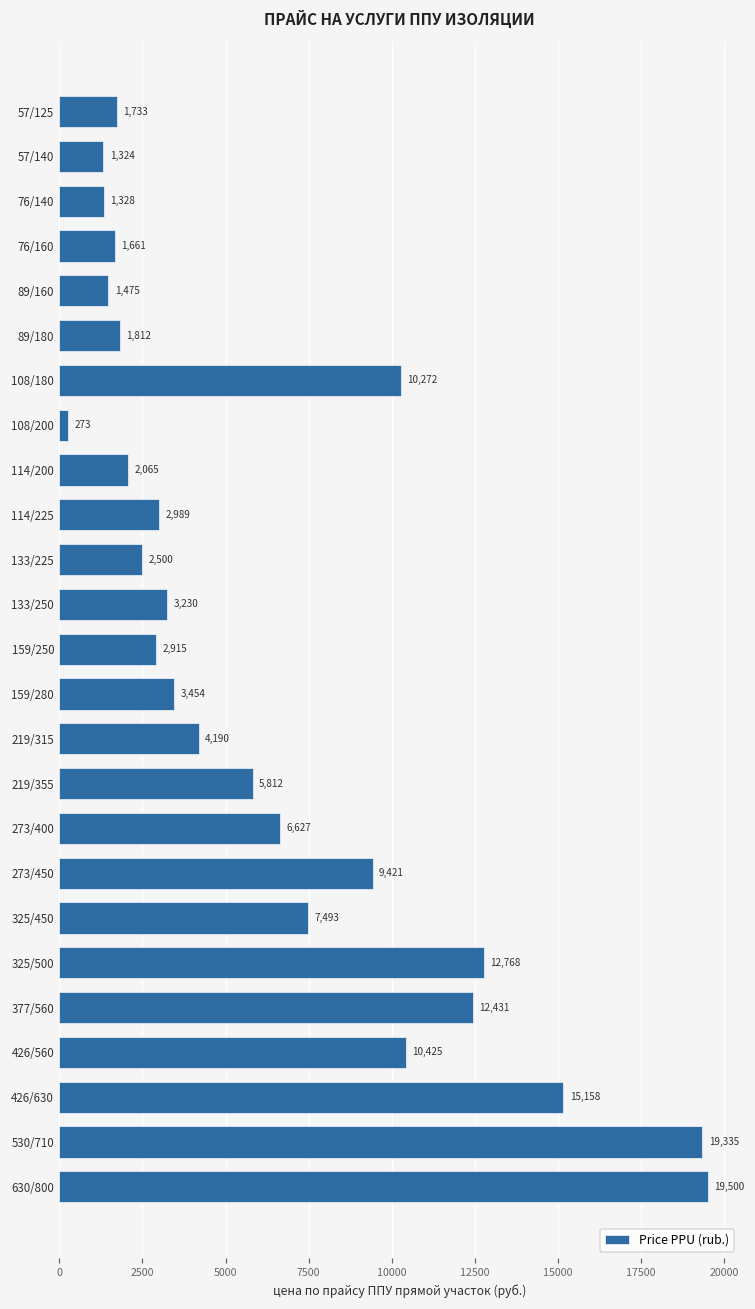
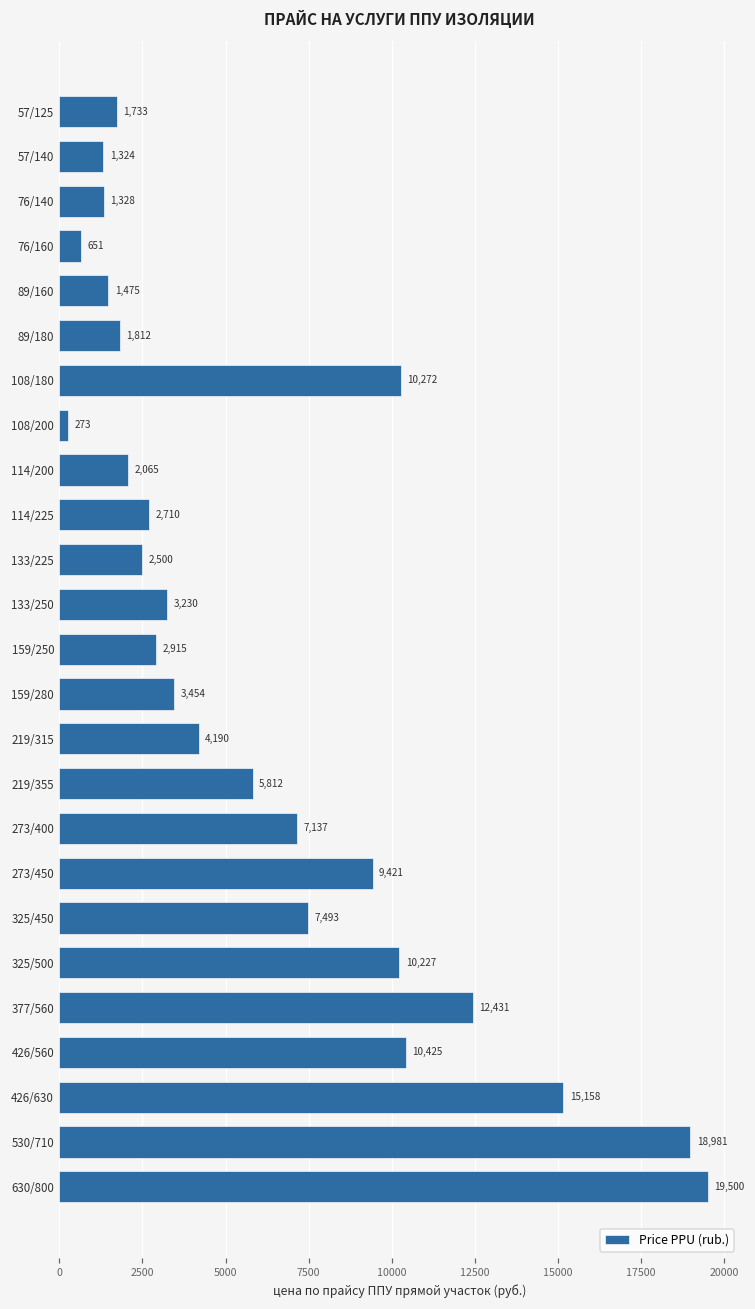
  {
    "57/125": "1,733",
    "57/140": "1,324",
    "76/140": "1,328",
-   "76/160": "1,661",
+   "76/160": "651",
    "89/160": "1,475",
    "89/180": "1,812",
    "108/180": "10,272",
    "108/200": "273",
    "114/200": "2,065",
-   "114/225": "2,989",
+   "114/225": "2,710",
    "133/225": "2,500",
    "133/250": "3,230",
    "159/250": "2,915",
    "159/280": "3,454",
    "219/315": "4,190",
    "219/355": "5,812",
-   "273/400": "6,627",
+   "273/400": "7,137",
    "273/450": "9,421",
    "325/450": "7,493",
-   "325/500": "12,768",
+   "325/500": "10,227",
    "377/560": "12,431",
    "426/560": "10,425",
    "426/630": "15,158",
-   "530/710": "19,335",
+   "530/710": "18,981",
    "630/800": "19,500"
  }
